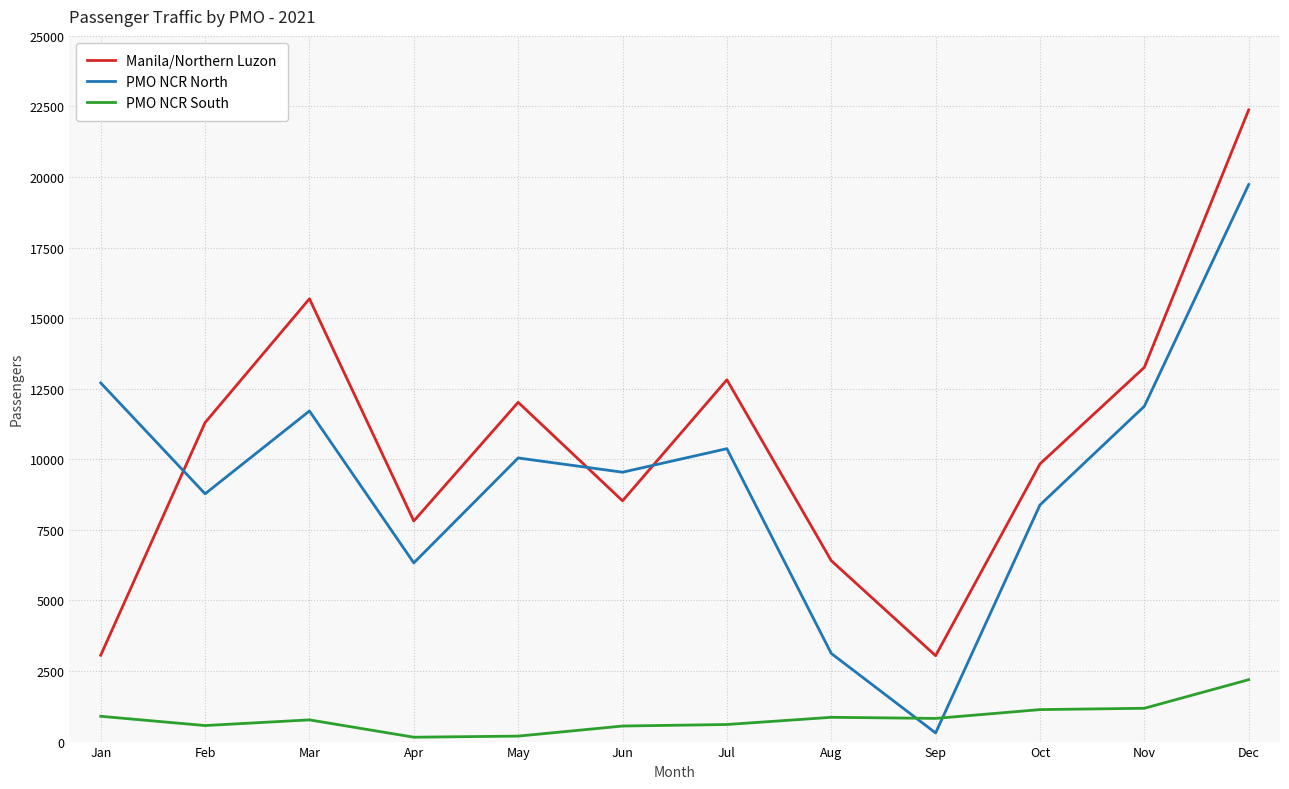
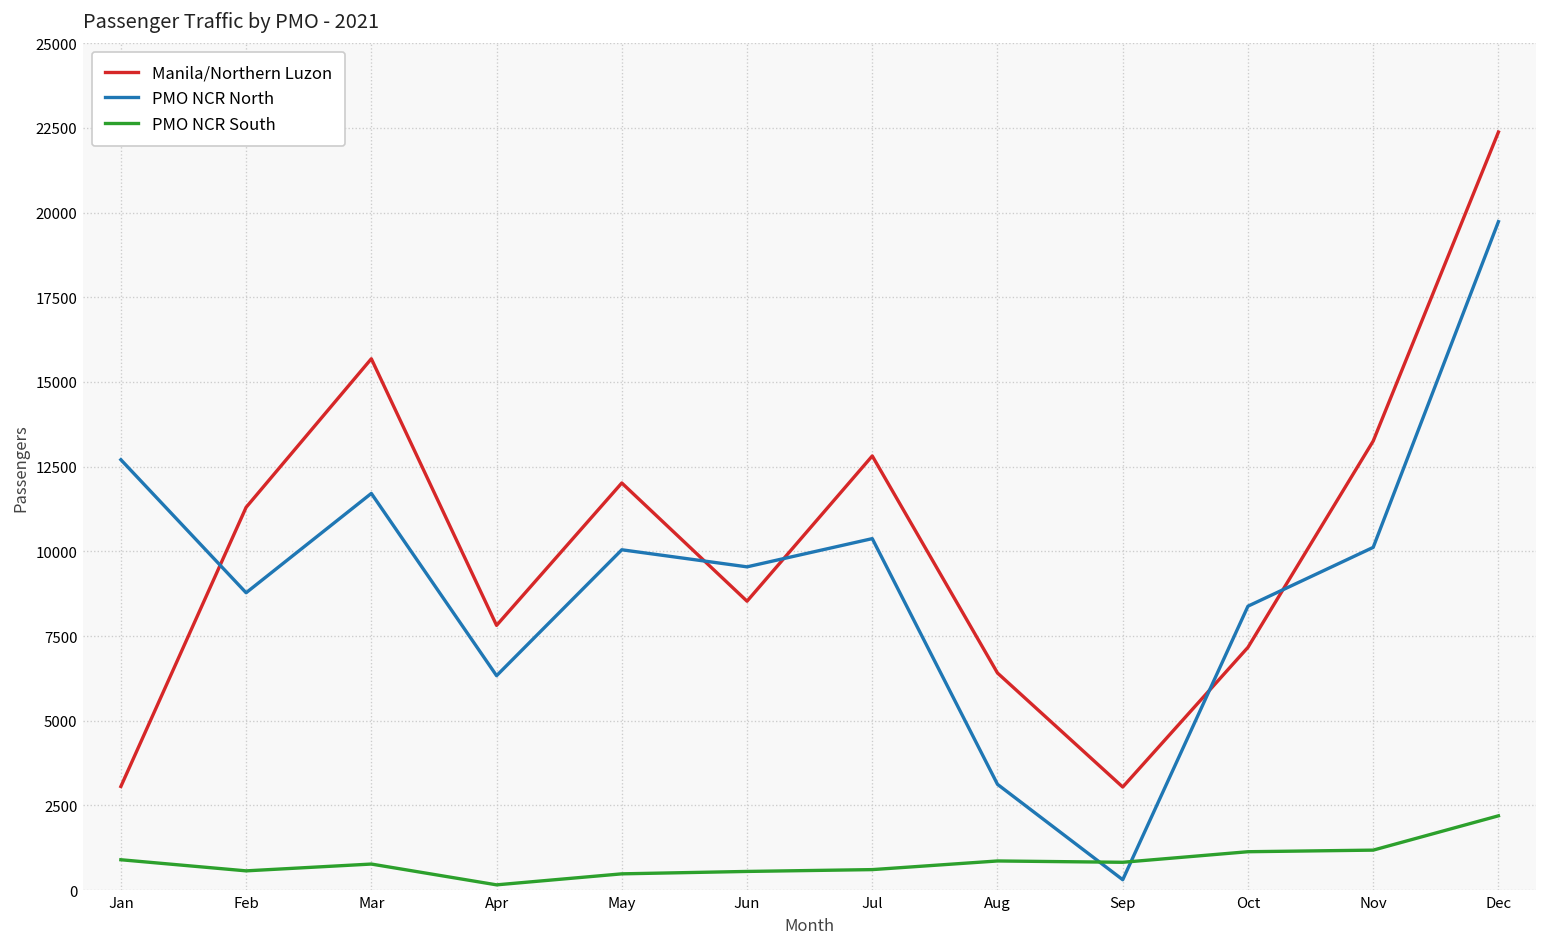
  {
    "Manila/Northern Luzon": {
      "Jan": 3100,
      "Feb": 11300,
      "Mar": 15700,
      "Apr": 7800,
      "May": 12000,
      "Jun": 8500,
      "Jul": 12800,
      "Aug": 6400,
      "Sep": 3000,
-     "Oct": 9800,
+     "Oct": 7200,
      "Nov": 13300,
      "Dec": 22400
    },
    "PMO NCR North": {
      "Jan": 12700,
      "Feb": 8800,
      "Mar": 11700,
      "Apr": 6300,
      "May": 10000,
      "Jun": 9500,
      "Jul": 10400,
      "Aug": 3100,
      "Sep": 300,
      "Oct": 8400,
-     "Nov": 11900,
+     "Nov": 10100,
      "Dec": 19700
    },
    "PMO NCR South": {
      "Jan": 900,
      "Feb": 600,
      "Mar": 800,
      "Apr": 200,
-     "May": 200,
+     "May": 500,
      "Jun": 600,
      "Jul": 600,
      "Aug": 900,
      "Sep": 800,
      "Oct": 1100,
      "Nov": 1200,
      "Dec": 2200
    }
  }
